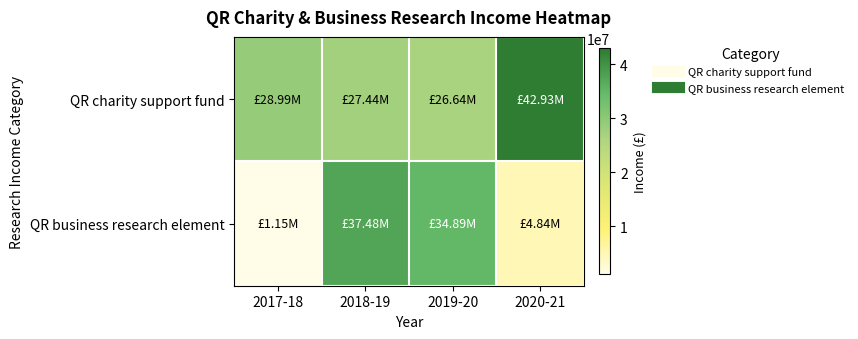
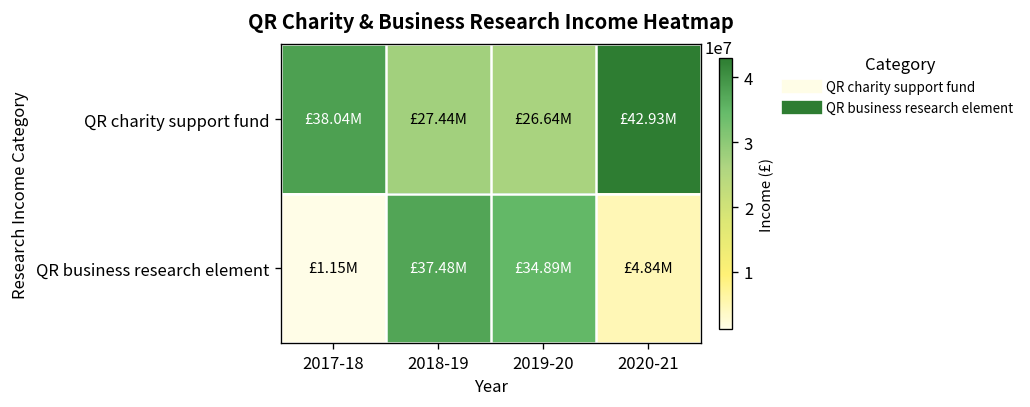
  {
    "QR charity support fund": {
-     "2017-18": "£28.99M",
+     "2017-18": "£38.04M",
      "2018-19": "£27.44M",
      "2019-20": "£26.64M",
      "2020-21": "£42.93M"
    },
    "QR business research element": {
      "2017-18": "£1.15M",
      "2018-19": "£37.48M",
      "2019-20": "£34.89M",
      "2020-21": "£4.84M"
    }
  }
